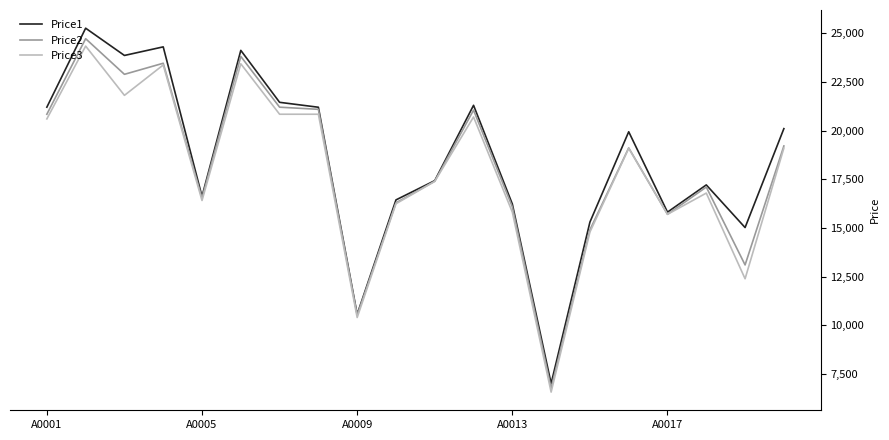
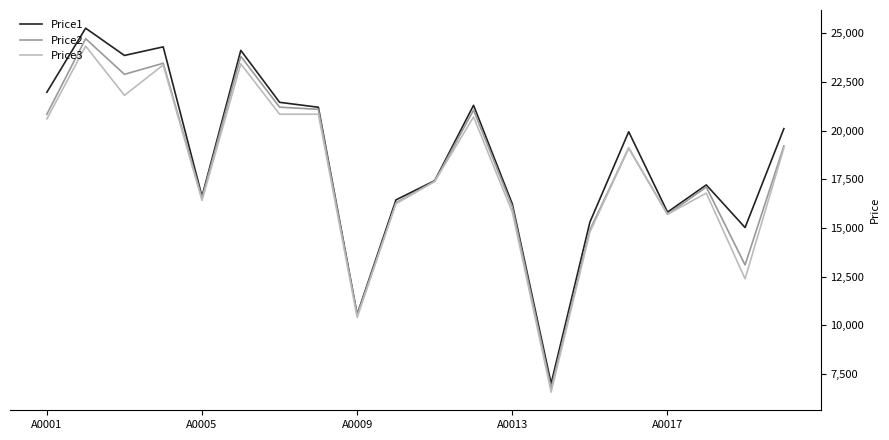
  {
    "Price1": {
-     "A0001": "21,200",
+     "A0001": "22,000",
      "A0013": "16,200"
    }
  }
